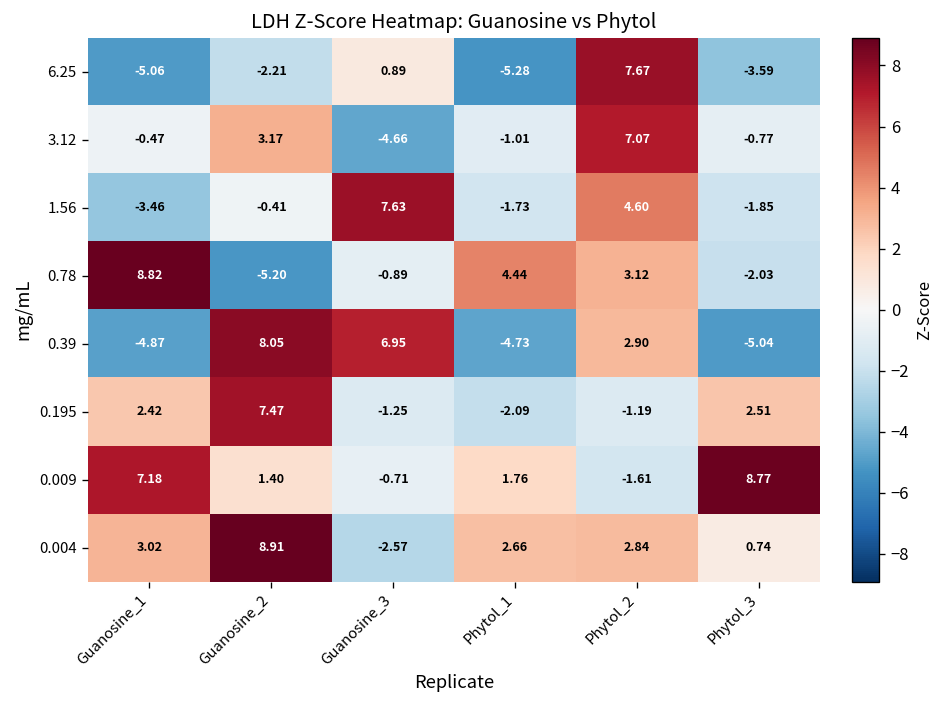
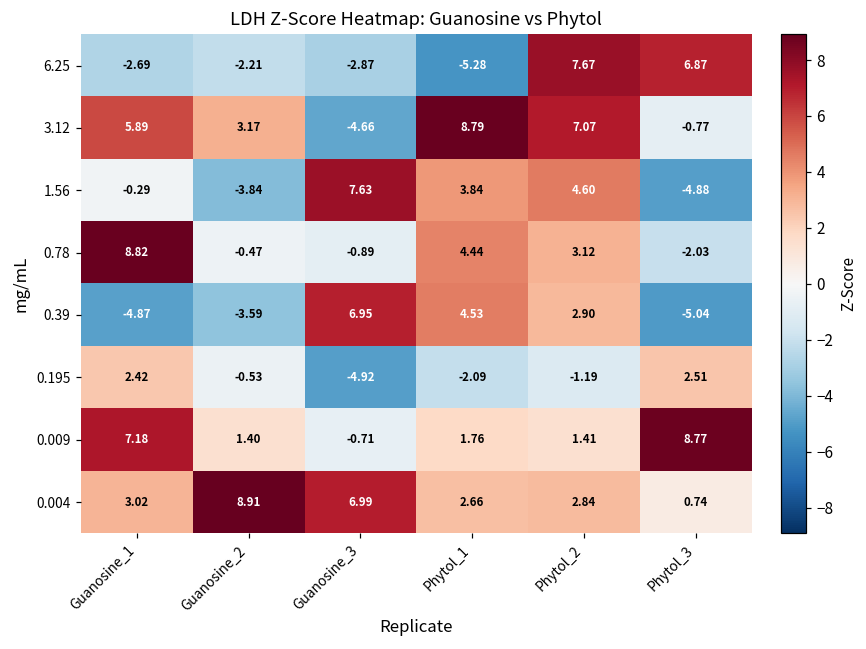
  {
    "6.25": {
-     "Guanosine_1": -5.06,
+     "Guanosine_1": -2.69,
      "Guanosine_2": -2.21,
-     "Guanosine_3": 0.89,
+     "Guanosine_3": -2.87,
      "Phytol_1": -5.28,
      "Phytol_2": 7.67,
-     "Phytol_3": -3.59
+     "Phytol_3": 6.87
    },
    "3.12": {
-     "Guanosine_1": -0.47,
+     "Guanosine_1": 5.89,
      "Guanosine_2": 3.17,
      "Guanosine_3": -4.66,
-     "Phytol_1": -1.01,
+     "Phytol_1": 8.79,
      "Phytol_2": 7.07,
      "Phytol_3": -0.77
    },
    "1.56": {
-     "Guanosine_1": -3.46,
-     "Guanosine_2": -0.41,
+     "Guanosine_1": -0.29,
+     "Guanosine_2": -3.84,
      "Guanosine_3": 7.63,
-     "Phytol_1": -1.73,
+     "Phytol_1": 3.84,
      "Phytol_2": 4.60,
-     "Phytol_3": -1.85
+     "Phytol_3": -4.88
    },
    "0.78": {
      "Guanosine_1": 8.82,
-     "Guanosine_2": -5.20,
+     "Guanosine_2": -0.47,
      "Guanosine_3": -0.89,
      "Phytol_1": 4.44,
      "Phytol_2": 3.12,
      "Phytol_3": -2.03
    },
    "0.39": {
      "Guanosine_1": -4.87,
-     "Guanosine_2": 8.05,
+     "Guanosine_2": -3.59,
      "Guanosine_3": 6.95,
-     "Phytol_1": -4.73,
+     "Phytol_1": 4.53,
      "Phytol_2": 2.90,
      "Phytol_3": -5.04
    },
    "0.195": {
      "Guanosine_1": 2.42,
-     "Guanosine_2": 7.47,
-     "Guanosine_3": -1.25,
+     "Guanosine_2": -0.53,
+     "Guanosine_3": -4.92,
      "Phytol_1": -2.09,
      "Phytol_2": -1.19,
      "Phytol_3": 2.51
    },
    "0.009": {
      "Guanosine_1": 7.18,
      "Guanosine_2": 1.40,
      "Guanosine_3": -0.71,
      "Phytol_1": 1.76,
-     "Phytol_2": -1.61,
+     "Phytol_2": 1.41,
      "Phytol_3": 8.77
    },
    "0.004": {
      "Guanosine_1": 3.02,
      "Guanosine_2": 8.91,
-     "Guanosine_3": -2.57,
+     "Guanosine_3": 6.99,
      "Phytol_1": 2.66,
      "Phytol_2": 2.84,
      "Phytol_3": 0.74
    }
  }
